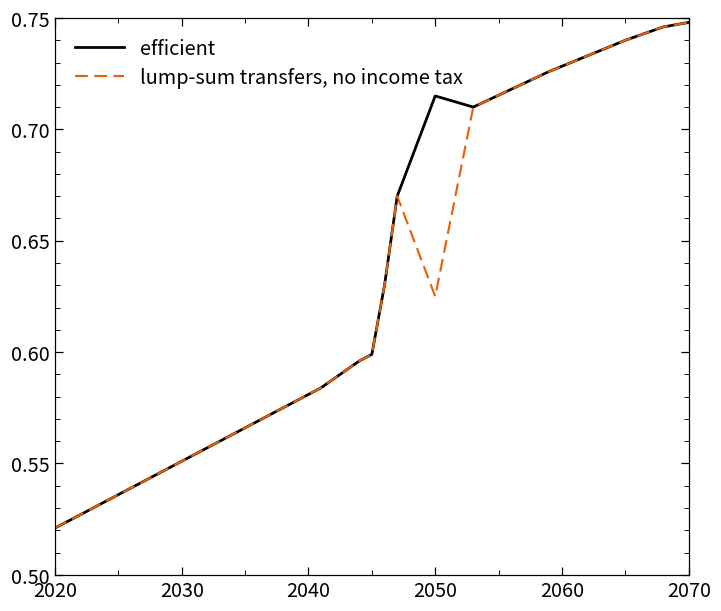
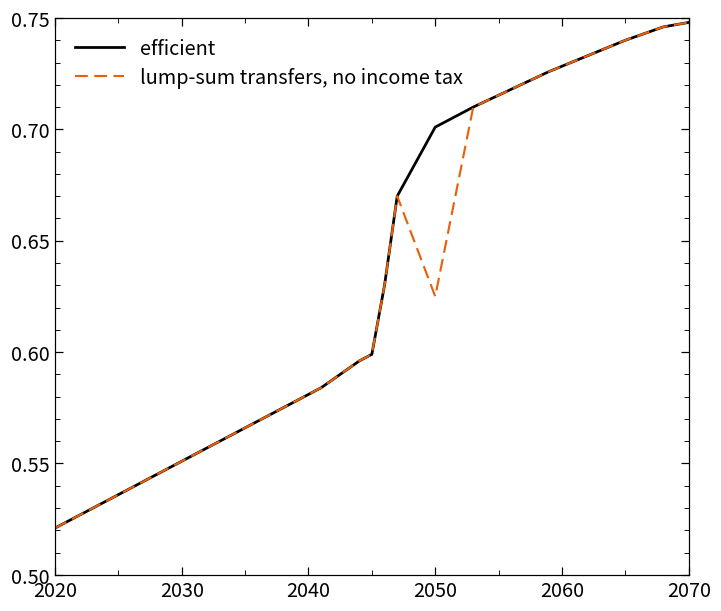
  {
    "efficient": {
-     "2050": 0.715
+     "2050": 0.701
    },
    "lump-sum transfers, no income tax": {
      "2050": 0.625
    }
  }
